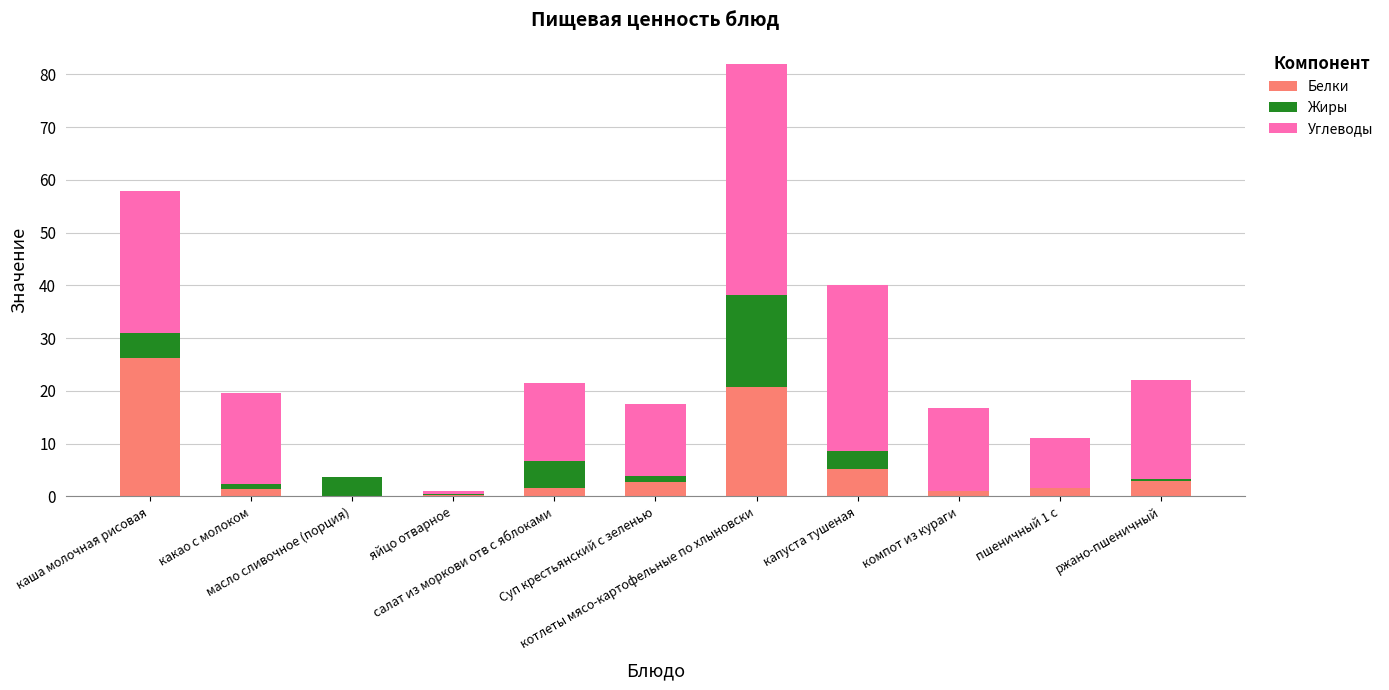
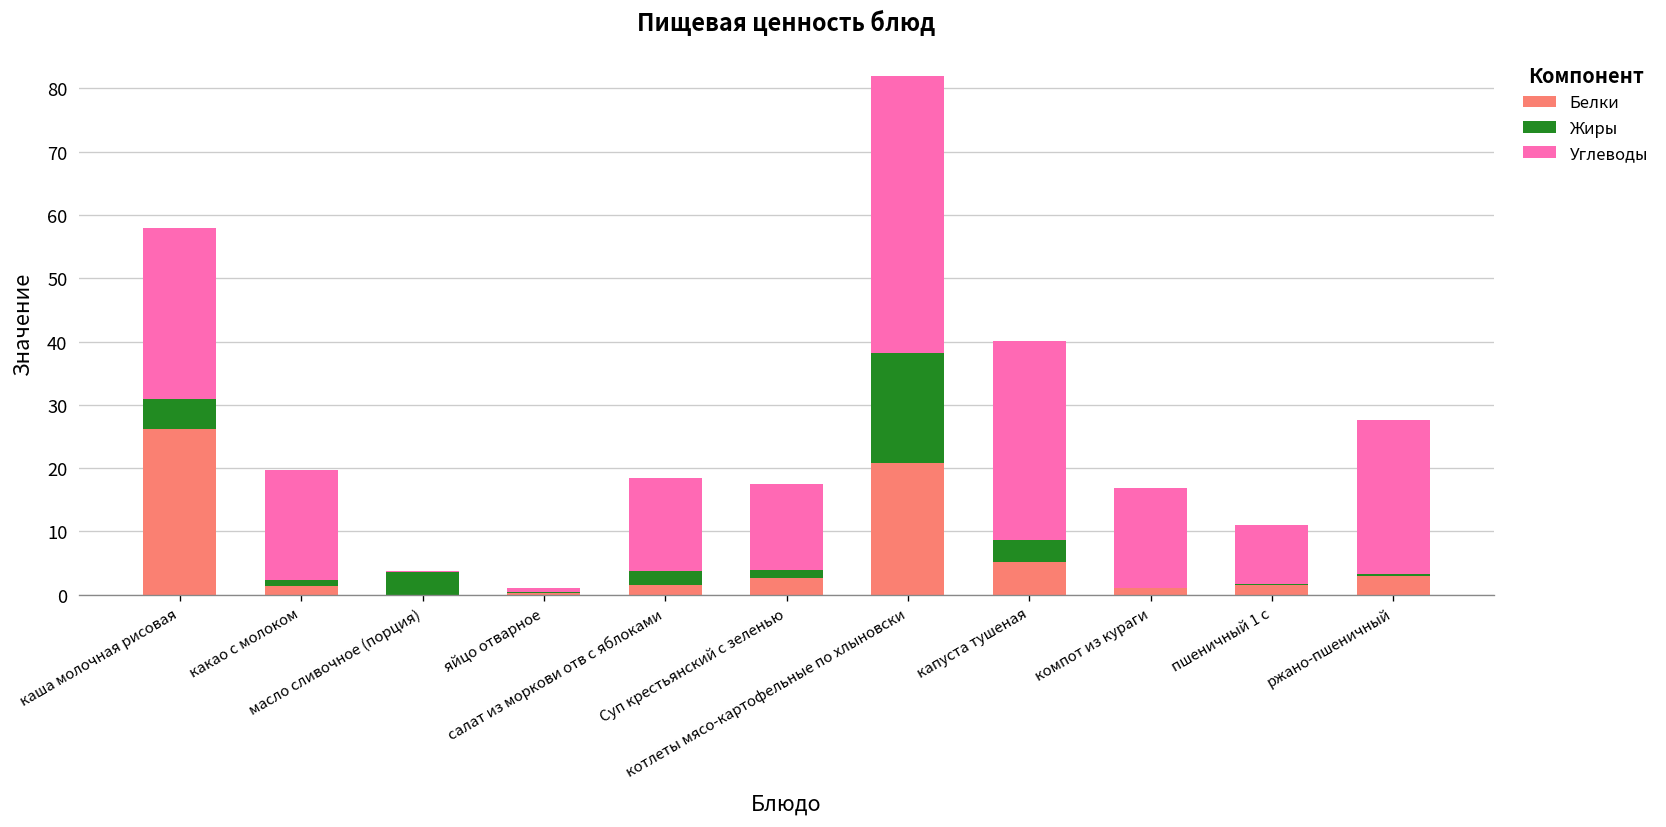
  {
    "Белки": {
      "каша молочная рисовая": 26,
      "какао с молоком": 1,
      "салат из моркови отв с яблоками": 2,
      "Суп крестьянский с зеленью": 3,
      "котлеты мясо-картофельные по хлыновски": 21,
      "капуста тушеная": 5,
      "компот из кураги": 1,
      "пшеничный 1 с": 2,
      "ржано-пшеничный": 3
    },
    "Жиры": {
      "каша молочная рисовая": 5,
      "какао с молоком": 1,
      "масло сливочное (порция)": 4,
-     "салат из моркови отв с яблоками": 5,
+     "салат из моркови отв с яблоками": 2,
      "Суп крестьянский с зеленью": 1,
      "котлеты мясо-картофельные по хлыновски": 17,
      "капуста тушеная": 3,
      "компот из кураги": 0
    },
    "Углеводы": {
      "каша молочная рисовая": 27,
      "какао с молоком": 17,
      "яйцо отварное": 1,
      "салат из моркови отв с яблоками": 15,
      "Суп крестьянский с зеленью": 14,
      "котлеты мясо-картофельные по хлыновски": 44,
      "капуста тушеная": 31,
      "компот из кураги": 16,
      "пшеничный 1 с": 9,
-     "ржано-пшеничный": 19
+     "ржано-пшеничный": 24
    }
  }
